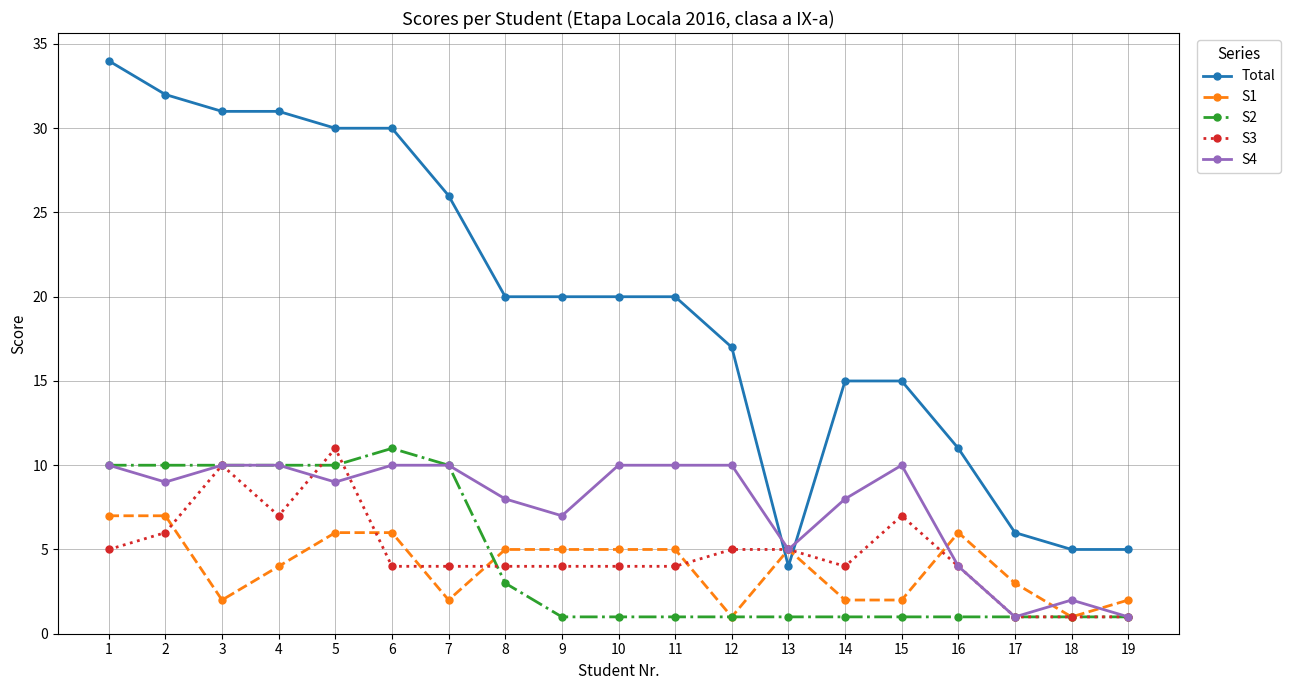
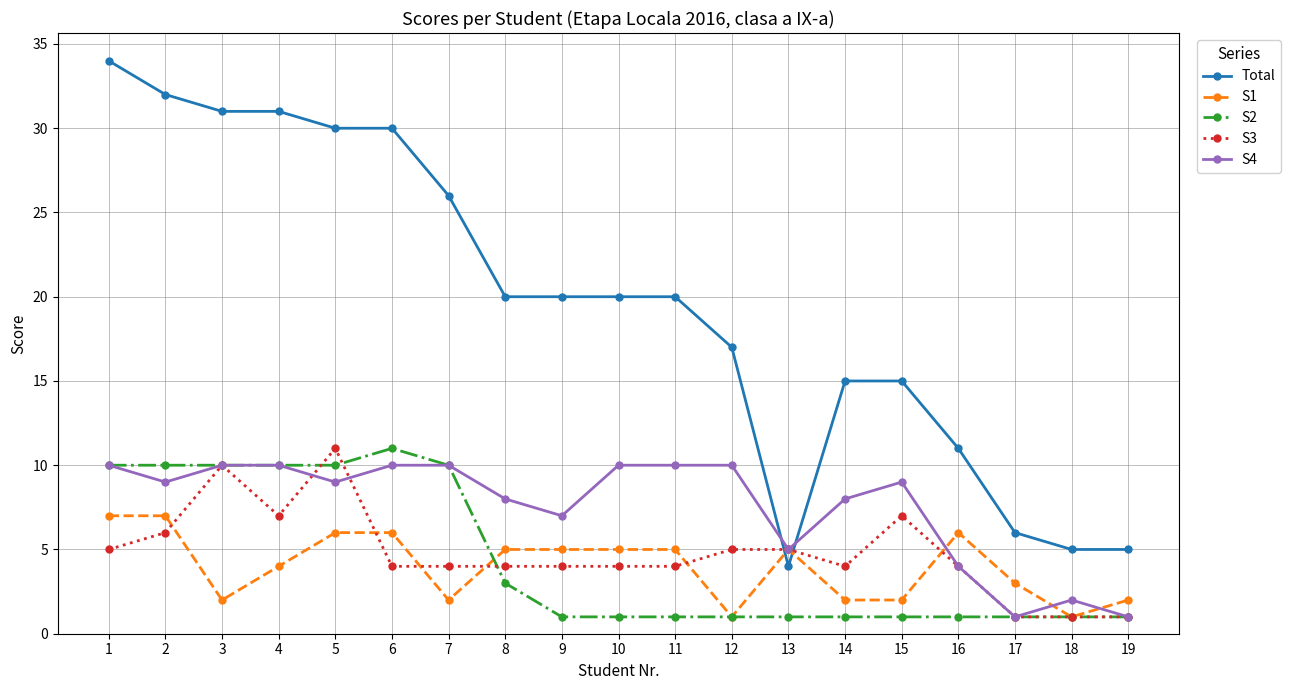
  {
    "Total": {
      "1": 34,
      "2": 32,
      "3": 31,
      "4": 31,
      "5": 30,
      "6": 30,
      "7": 26,
      "8": 20,
      "9": 20,
      "10": 20,
      "11": 20,
      "12": 17,
      "13": 4,
      "14": 15,
      "15": 15,
      "16": 11,
      "17": 6,
      "18": 5,
      "19": 5
    },
    "S1": {
      "1": 7,
      "2": 7,
      "3": 2,
      "4": 4,
      "5": 6,
      "6": 6,
      "7": 2,
      "8": 5,
      "9": 5,
      "10": 5,
      "11": 5,
      "14": 2,
      "15": 2,
      "16": 6,
      "17": 3,
      "19": 2
    },
    "S2": {
      "2": 10,
      "5": 10,
      "6": 11,
      "8": 3,
      "9": 1,
      "10": 1,
      "11": 1,
      "13": 1,
      "14": 1,
      "15": 1,
      "16": 1
    },
    "S3": {
      "1": 5,
      "2": 6,
      "4": 7,
      "5": 11,
      "6": 4,
      "7": 4,
      "8": 4,
      "9": 4,
      "10": 4,
      "11": 4,
      "12": 5,
      "14": 4,
      "15": 7
    },
    "S4": {
      "2": 9,
      "5": 9,
      "6": 10,
      "8": 8,
      "9": 7,
      "10": 10,
      "11": 10,
      "12": 10,
      "14": 8,
-     "15": 10,
+     "15": 9,
      "18": 2
    }
  }
